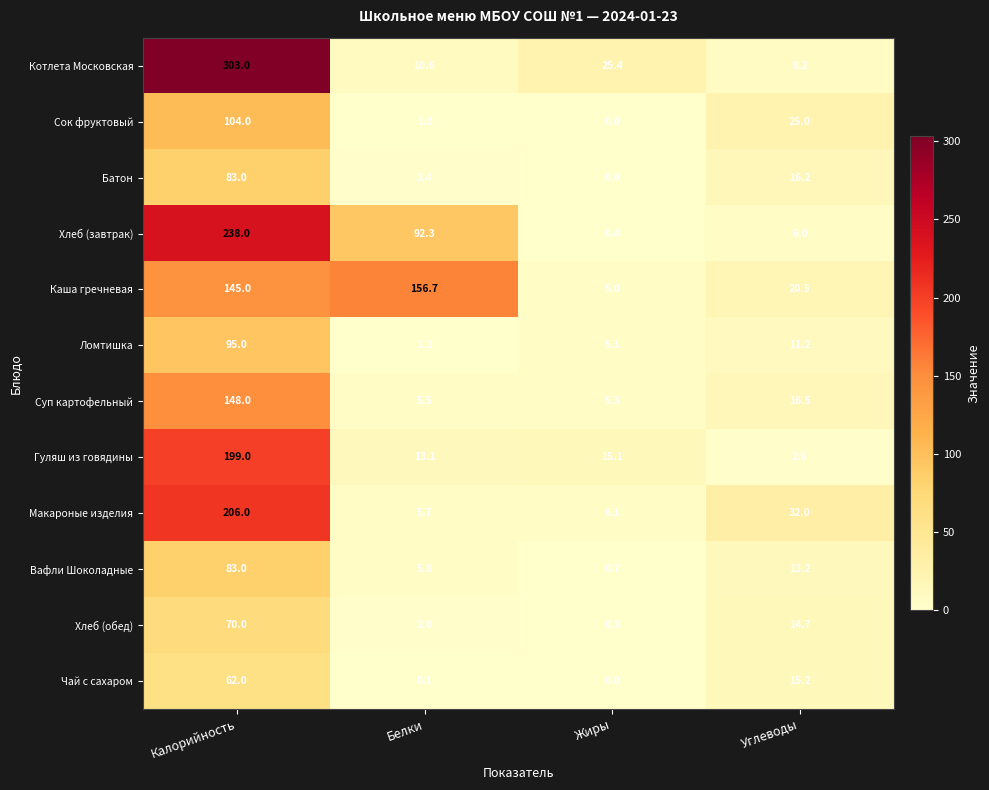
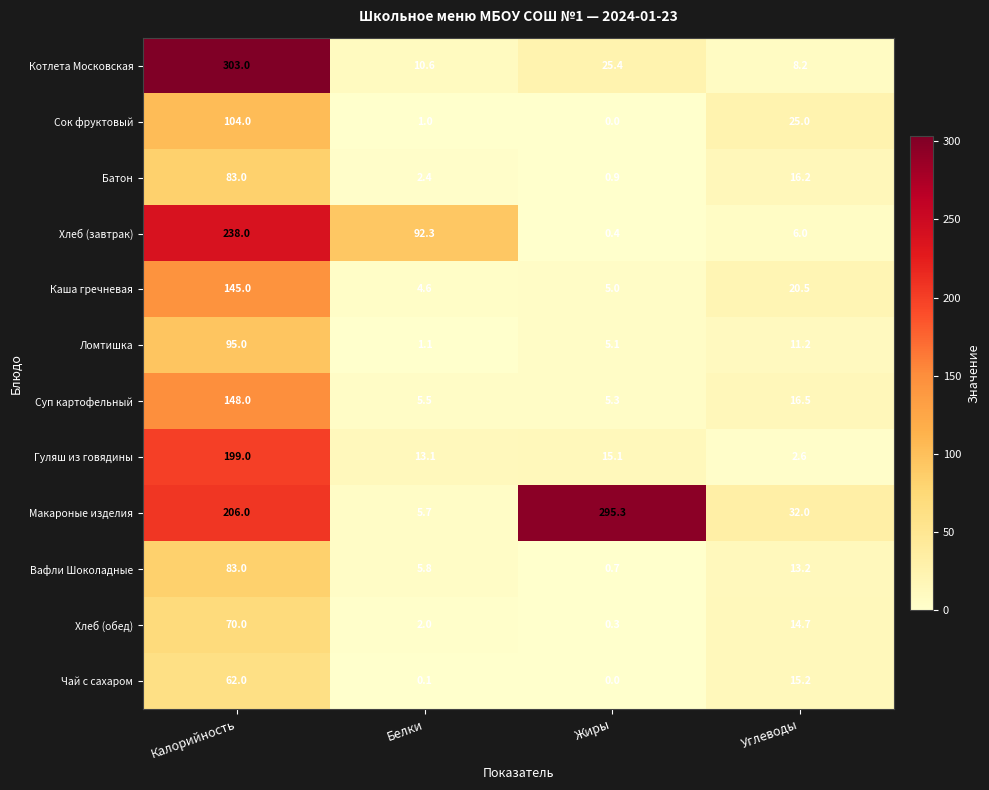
  {
    "Котлета Московская": {
      "Калорийность": 303.0,
      "Белки": 10.6,
      "Жиры": 25.4,
      "Углеводы": 8.2
    },
    "Сок фруктовый": {
      "Калорийность": 104.0,
      "Белки": 1.0,
      "Жиры": 0.0,
      "Углеводы": 25.0
    },
    "Батон": {
      "Калорийность": 83.0,
      "Белки": 2.4,
      "Жиры": 0.9,
      "Углеводы": 16.2
    },
    "Хлеб (завтрак)": {
      "Калорийность": 238.0,
      "Белки": 92.3,
      "Жиры": 0.4,
      "Углеводы": 6.0
    },
    "Каша гречневая": {
      "Калорийность": 145.0,
-     "Белки": 156.7,
+     "Белки": 4.6,
      "Жиры": 5.0,
      "Углеводы": 20.5
    },
    "Ломтишка": {
      "Калорийность": 95.0,
      "Белки": 1.1,
      "Жиры": 5.1,
      "Углеводы": 11.2
    },
    "Суп картофельный": {
      "Калорийность": 148.0,
      "Белки": 5.5,
      "Жиры": 5.3,
      "Углеводы": 16.5
    },
    "Гуляш из говядины": {
      "Калорийность": 199.0,
      "Белки": 13.1,
      "Жиры": 15.1,
      "Углеводы": 2.6
    },
    "Макароные изделия": {
      "Калорийность": 206.0,
      "Белки": 5.7,
-     "Жиры": 6.1,
+     "Жиры": 295.3,
      "Углеводы": 32.0
    },
    "Вафли Шоколадные": {
      "Калорийность": 83.0,
      "Белки": 5.8,
      "Жиры": 0.7,
      "Углеводы": 13.2
    },
    "Хлеб (обед)": {
      "Калорийность": 70.0,
      "Белки": 2.0,
      "Жиры": 0.3,
      "Углеводы": 14.7
    },
    "Чай с сахаром": {
      "Калорийность": 62.0,
      "Белки": 0.1,
      "Жиры": 0.0,
      "Углеводы": 15.2
    }
  }
